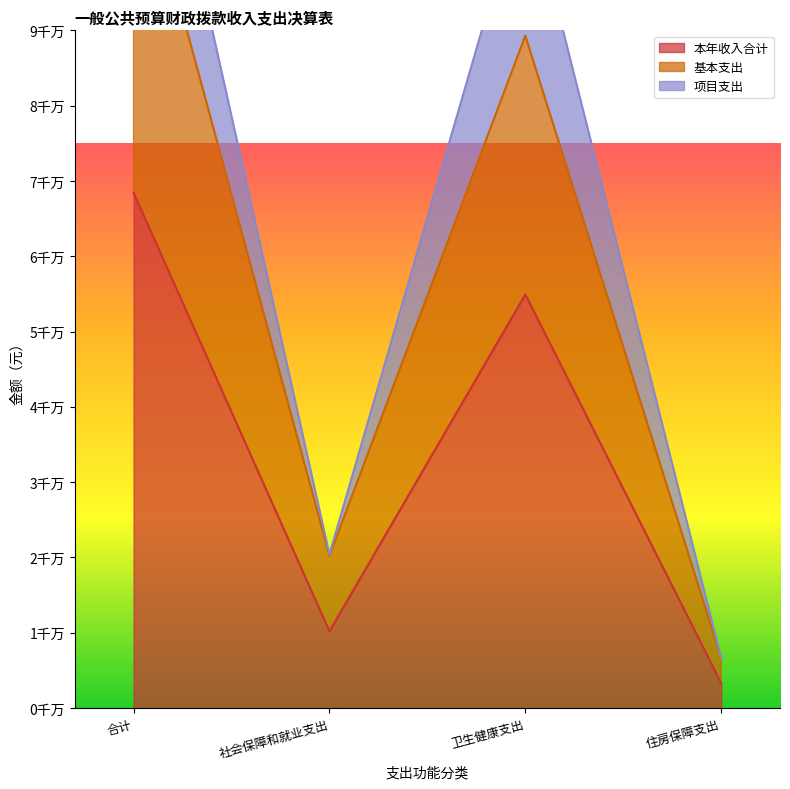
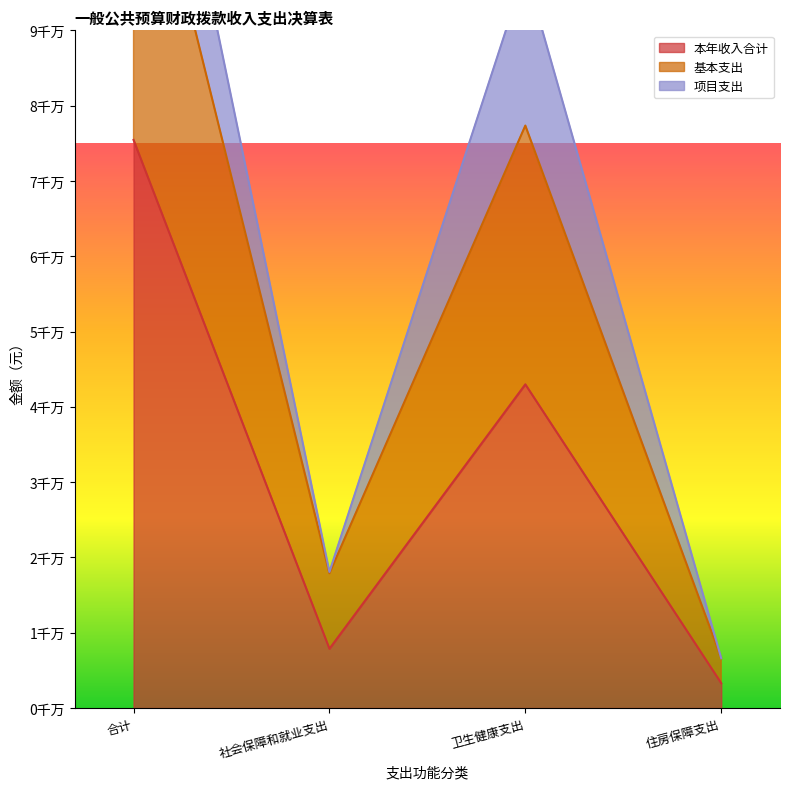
  {
    "本年收入合计": {
-     "合计": "6.8千万",
-     "社会保障和就业支出": "1.0千万",
-     "卫生健康支出": "5.5千万",
+     "合计": "7.5千万",
+     "社会保障和就业支出": "0.8千万",
+     "卫生健康支出": "4.3千万",
      "住房保障支出": "0.3千万"
    },
    "基本支出": {
      "卫生健康支出": "3.4千万"
    }
  }
